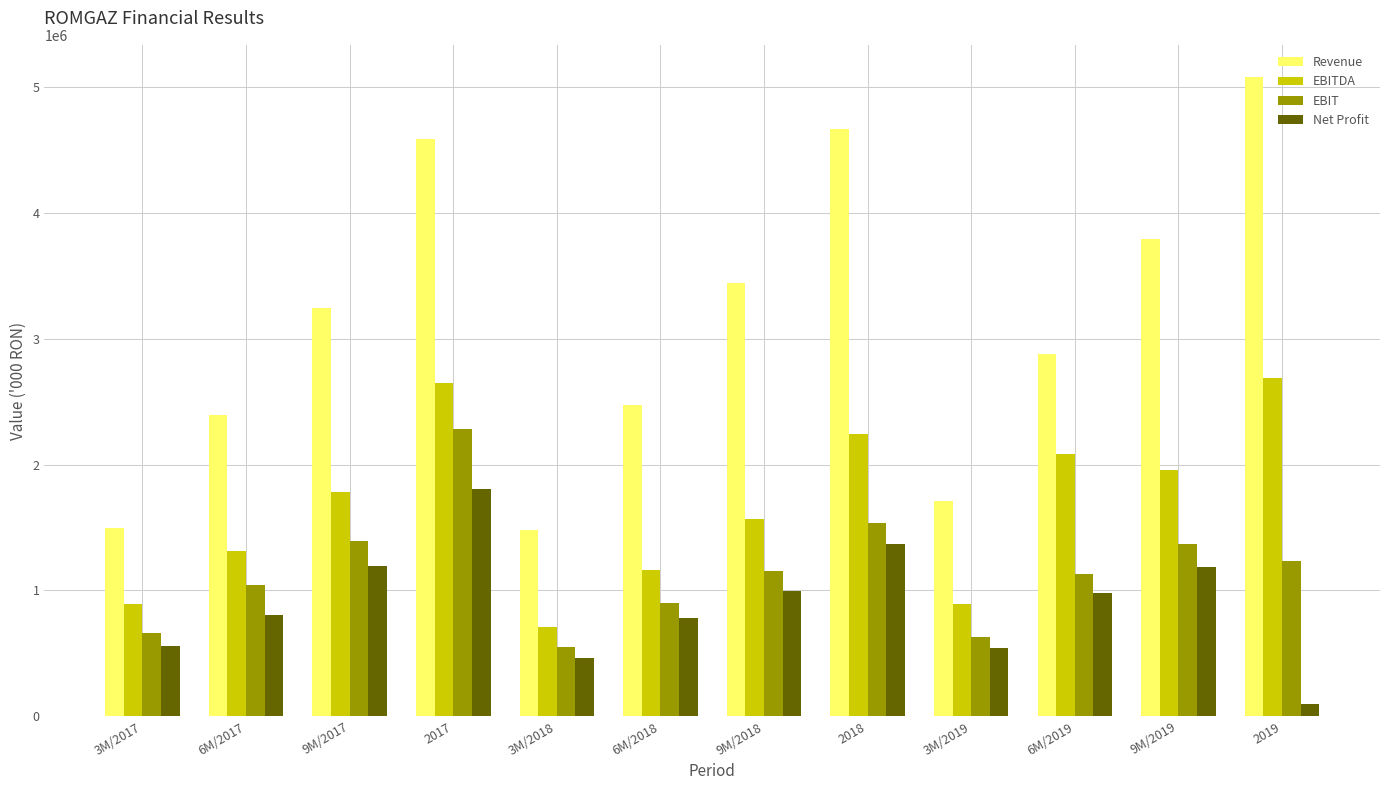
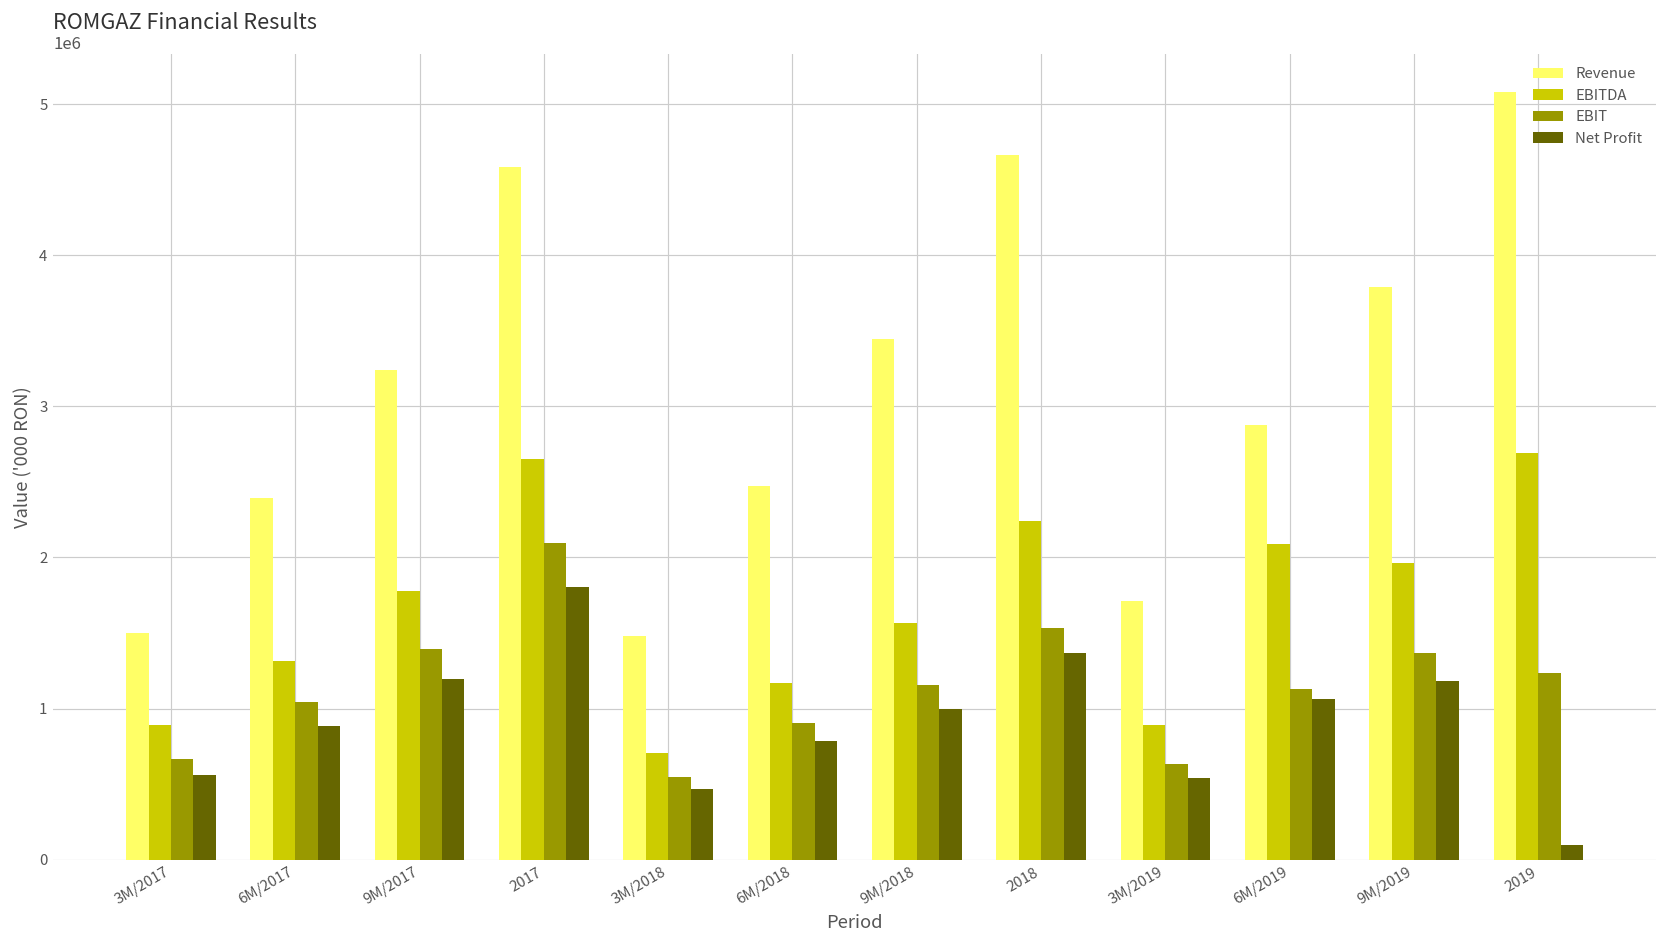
  {
    "Revenue": {
      "3M/2017": 1500000,
      "6M/2017": 2390000,
      "9M/2017": 3240000,
      "2017": 4590000,
      "3M/2018": 1480000,
      "6M/2018": 2470000,
      "9M/2018": 3440000,
      "2018": 4660000,
      "3M/2019": 1710000,
      "6M/2019": 2870000,
      "9M/2019": 3790000,
      "2019": 5080000
    },
    "EBITDA": {
      "3M/2017": 890000,
      "6M/2017": 1310000,
      "9M/2017": 1780000,
      "2017": 2650000,
      "3M/2018": 710000,
      "6M/2018": 1170000,
      "9M/2018": 1560000,
      "2018": 2240000,
      "3M/2019": 890000,
      "6M/2019": 2090000,
      "9M/2019": 1960000,
      "2019": 2690000
    },
    "EBIT": {
      "3M/2017": 660000,
      "6M/2017": 1050000,
      "9M/2017": 1400000,
-     "2017": 2280000,
+     "2017": 2100000,
      "3M/2018": 550000,
      "6M/2018": 900000,
      "9M/2018": 1150000,
      "2018": 1530000,
      "3M/2019": 630000,
      "6M/2019": 1130000,
      "9M/2019": 1370000,
      "2019": 1240000
    },
    "Net Profit": {
      "3M/2017": 560000,
-     "6M/2017": 810000,
+     "6M/2017": 890000,
      "9M/2017": 1190000,
      "2017": 1800000,
      "3M/2018": 470000,
      "6M/2018": 780000,
      "9M/2018": 1000000,
      "2018": 1370000,
      "3M/2019": 540000,
-     "6M/2019": 980000,
+     "6M/2019": 1060000,
      "9M/2019": 1190000,
      "2019": 90000
    }
  }
